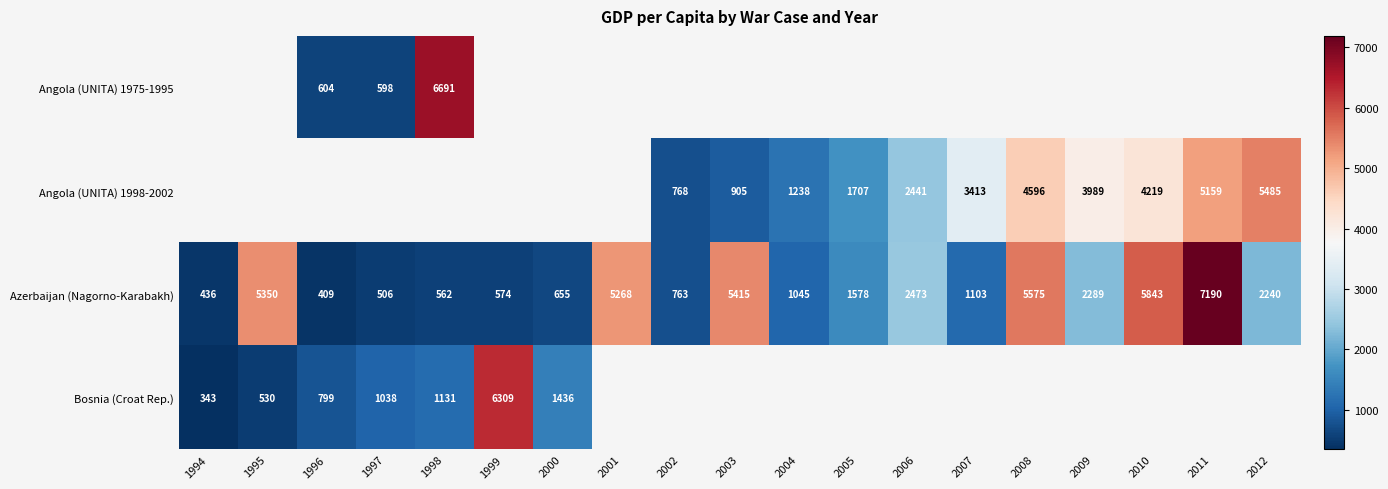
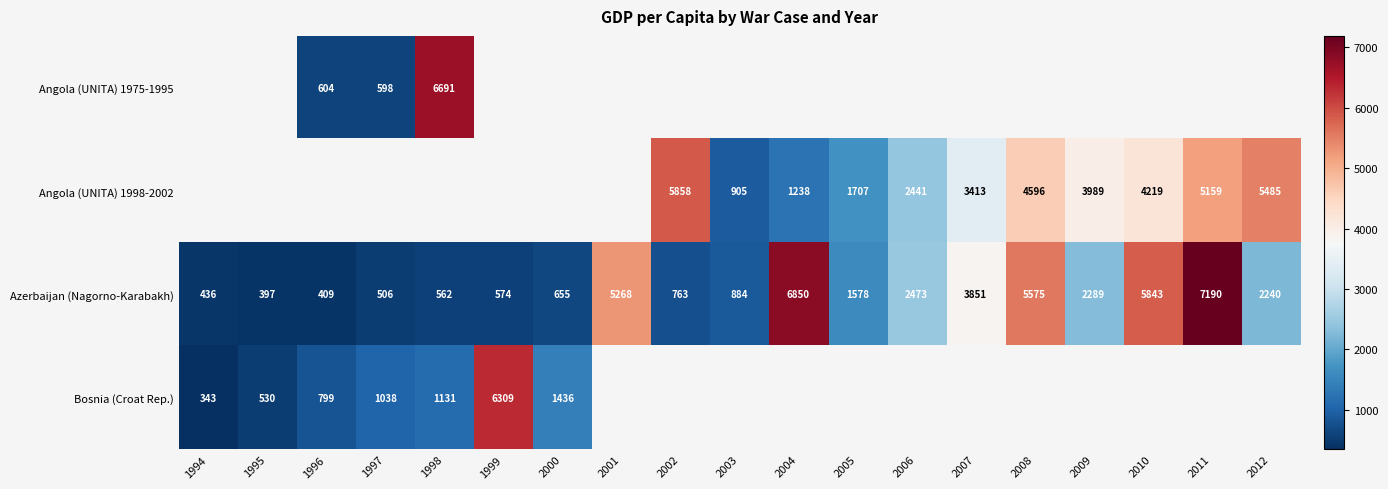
  {
    "Angola (UNITA) 1975-1995": {
      "1996": 604,
      "1997": 598,
      "1998": 6691
    },
    "Angola (UNITA) 1998-2002": {
-     "2002": 768,
+     "2002": 5858,
      "2003": 905,
      "2004": 1238,
      "2005": 1707,
      "2006": 2441,
      "2007": 3413,
      "2008": 4596,
      "2009": 3989,
      "2010": 4219,
      "2011": 5159,
      "2012": 5485
    },
    "Azerbaijan (Nagorno-Karabakh)": {
      "1994": 436,
-     "1995": 5350,
+     "1995": 397,
      "1996": 409,
      "1997": 506,
      "1998": 562,
      "1999": 574,
      "2000": 655,
      "2001": 5268,
      "2002": 763,
-     "2003": 5415,
-     "2004": 1045,
+     "2003": 884,
+     "2004": 6850,
      "2005": 1578,
      "2006": 2473,
-     "2007": 1103,
+     "2007": 3851,
      "2008": 5575,
      "2009": 2289,
      "2010": 5843,
      "2011": 7190,
      "2012": 2240
    },
    "Bosnia (Croat Rep.)": {
      "1994": 343,
      "1995": 530,
      "1996": 799,
      "1997": 1038,
      "1998": 1131,
      "1999": 6309,
      "2000": 1436
    }
  }
